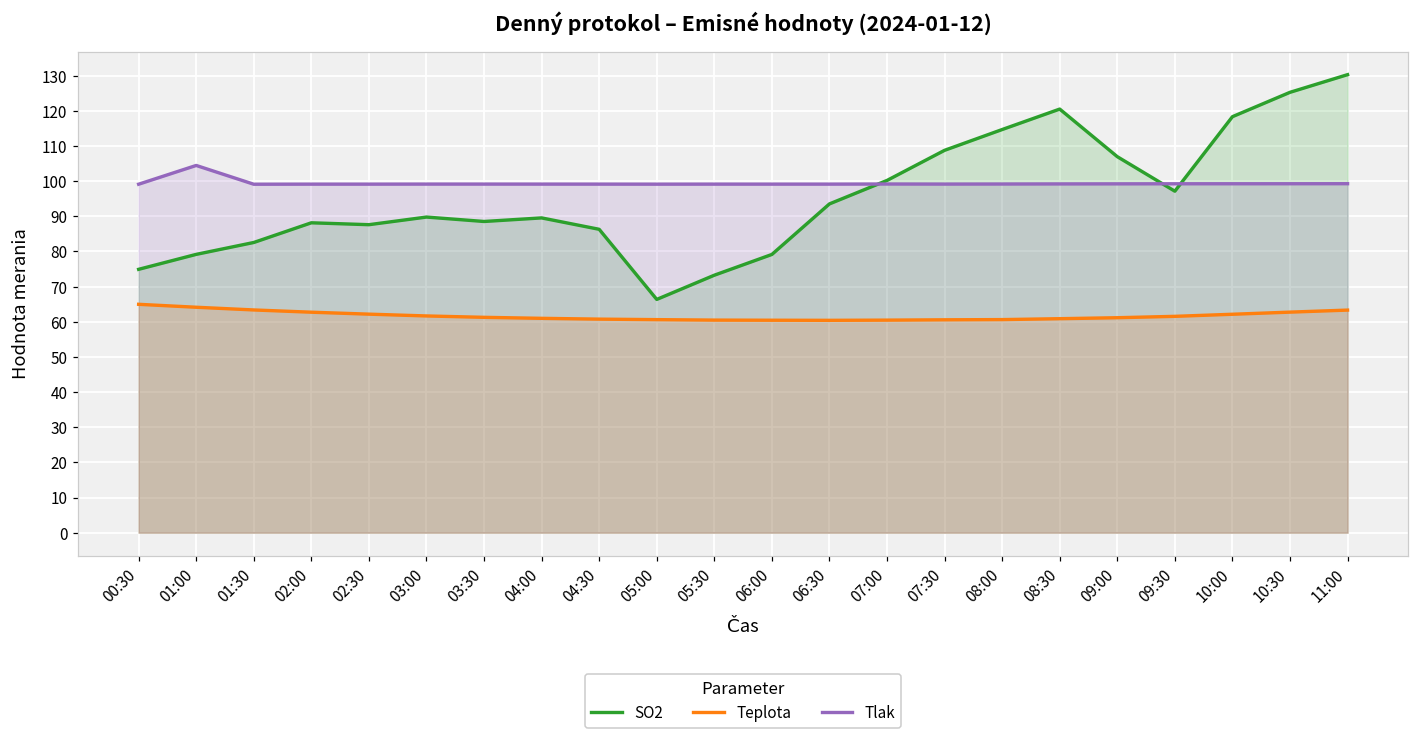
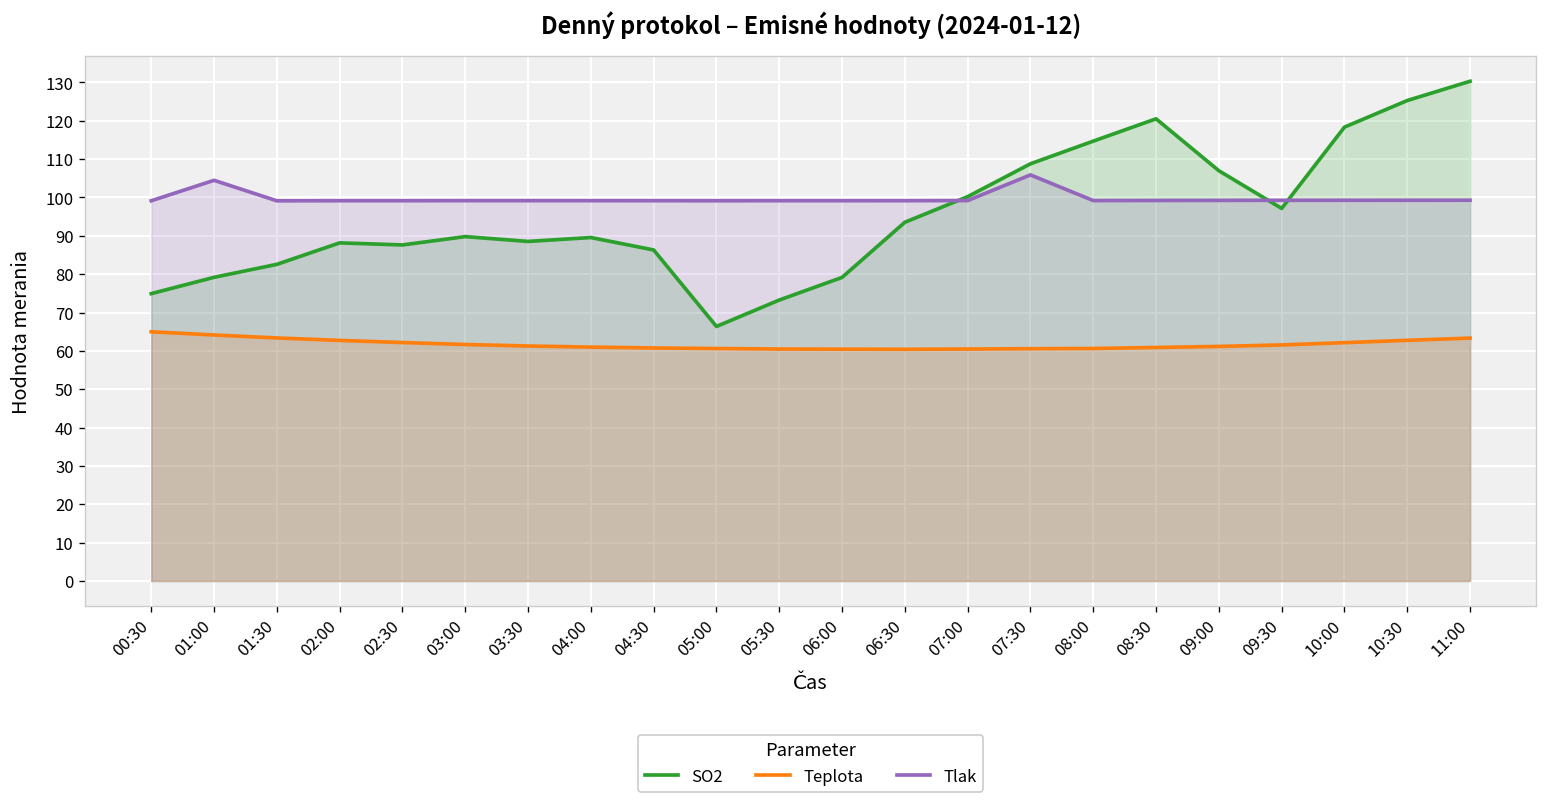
  {
    "SO2": {
      "00:30": 75,
      "01:00": 79,
      "01:30": 83,
      "02:00": 88,
      "02:30": 88,
      "03:00": 90,
      "03:30": 89,
      "04:00": 90,
      "04:30": 86,
      "05:00": 66,
      "05:30": 73,
      "06:00": 79,
      "06:30": 94,
      "07:00": 100,
      "07:30": 109,
      "08:00": 115,
      "08:30": 121,
      "09:00": 107,
      "09:30": 97,
      "10:00": 118,
      "10:30": 125,
      "11:00": 130
    },
    "Teplota": {
      "00:30": 65,
      "01:00": 64,
      "01:30": 63,
      "02:00": 63,
      "02:30": 62,
      "03:00": 62,
      "03:30": 61,
      "04:00": 61,
      "04:30": 61,
      "05:00": 61,
      "05:30": 60,
      "06:00": 60,
      "06:30": 60,
      "07:00": 60,
      "07:30": 61,
      "08:00": 61,
      "08:30": 61,
      "09:00": 61,
      "09:30": 62,
      "10:00": 62,
      "10:30": 63,
      "11:00": 63
    },
    "Tlak": {
      "00:30": 99,
      "01:00": 104,
      "01:30": 99,
      "02:00": 99,
      "02:30": 99,
      "03:00": 99,
      "03:30": 99,
      "04:00": 99,
      "04:30": 99,
      "05:00": 99,
      "05:30": 99,
      "06:00": 99,
      "06:30": 99,
      "07:00": 99,
-     "07:30": 99,
+     "07:30": 106,
      "08:00": 99,
      "08:30": 99,
      "09:00": 99,
      "09:30": 99,
      "10:00": 99,
      "10:30": 99,
      "11:00": 99
    }
  }
